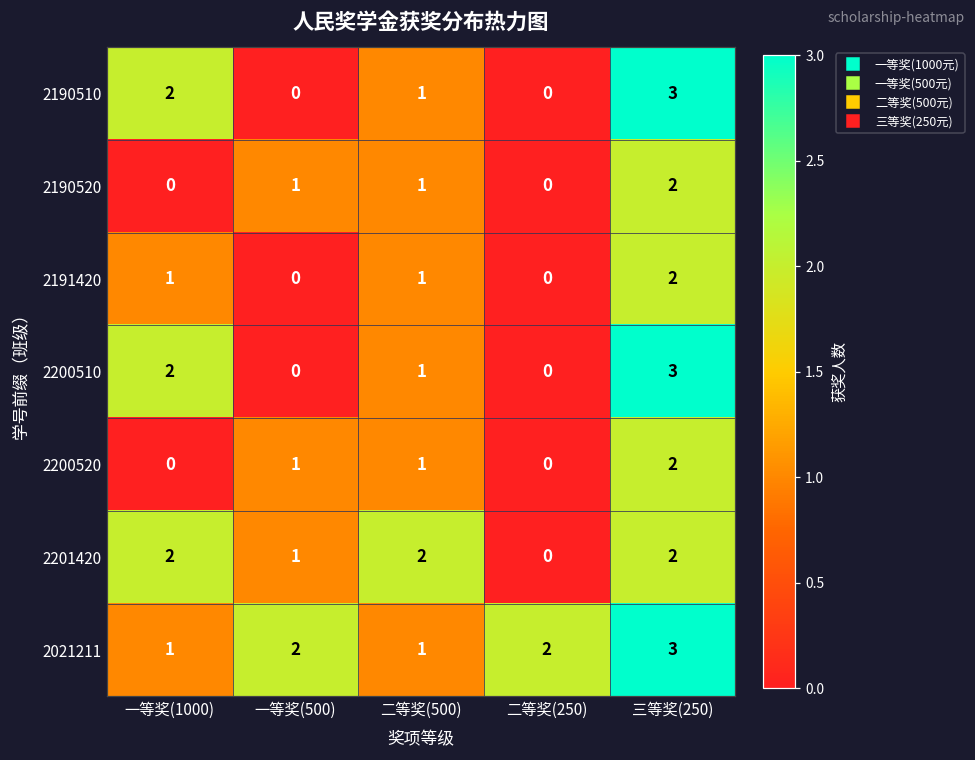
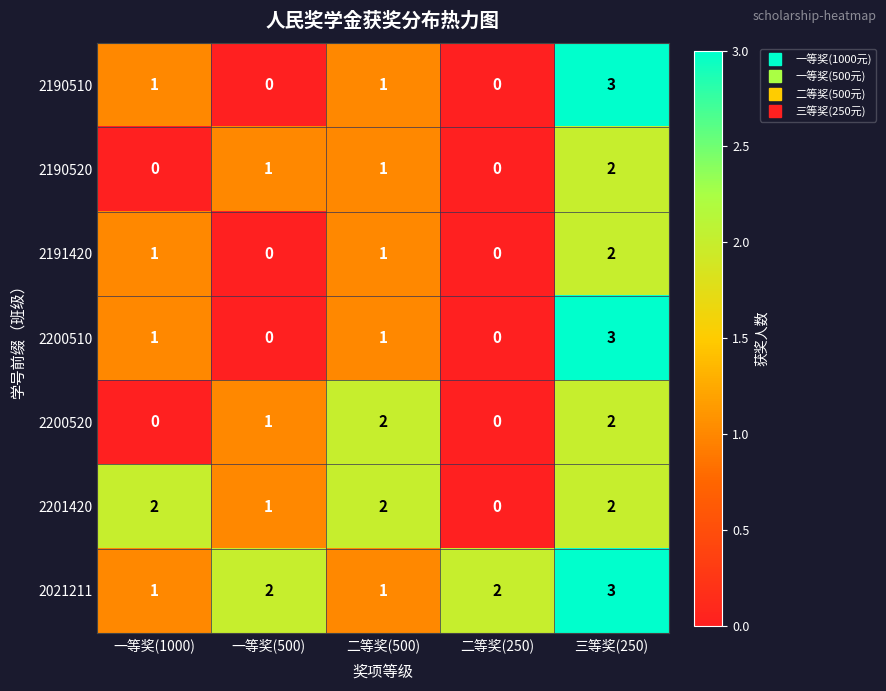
  {
    "2190510": {
-     "一等奖(1000)": 2,
+     "一等奖(1000)": 1,
      "一等奖(500)": 0,
      "二等奖(500)": 1,
      "二等奖(250)": 0,
      "三等奖(250)": 3
    },
    "2190520": {
      "一等奖(1000)": 0,
      "一等奖(500)": 1,
      "二等奖(500)": 1,
      "二等奖(250)": 0,
      "三等奖(250)": 2
    },
    "2191420": {
      "一等奖(1000)": 1,
      "一等奖(500)": 0,
      "二等奖(500)": 1,
      "二等奖(250)": 0,
      "三等奖(250)": 2
    },
    "2200510": {
-     "一等奖(1000)": 2,
+     "一等奖(1000)": 1,
      "一等奖(500)": 0,
      "二等奖(500)": 1,
      "二等奖(250)": 0,
      "三等奖(250)": 3
    },
    "2200520": {
      "一等奖(1000)": 0,
      "一等奖(500)": 1,
-     "二等奖(500)": 1,
+     "二等奖(500)": 2,
      "二等奖(250)": 0,
      "三等奖(250)": 2
    },
    "2201420": {
      "一等奖(1000)": 2,
      "一等奖(500)": 1,
      "二等奖(500)": 2,
      "二等奖(250)": 0,
      "三等奖(250)": 2
    },
    "2021211": {
      "一等奖(1000)": 1,
      "一等奖(500)": 2,
      "二等奖(500)": 1,
      "二等奖(250)": 2,
      "三等奖(250)": 3
    }
  }
